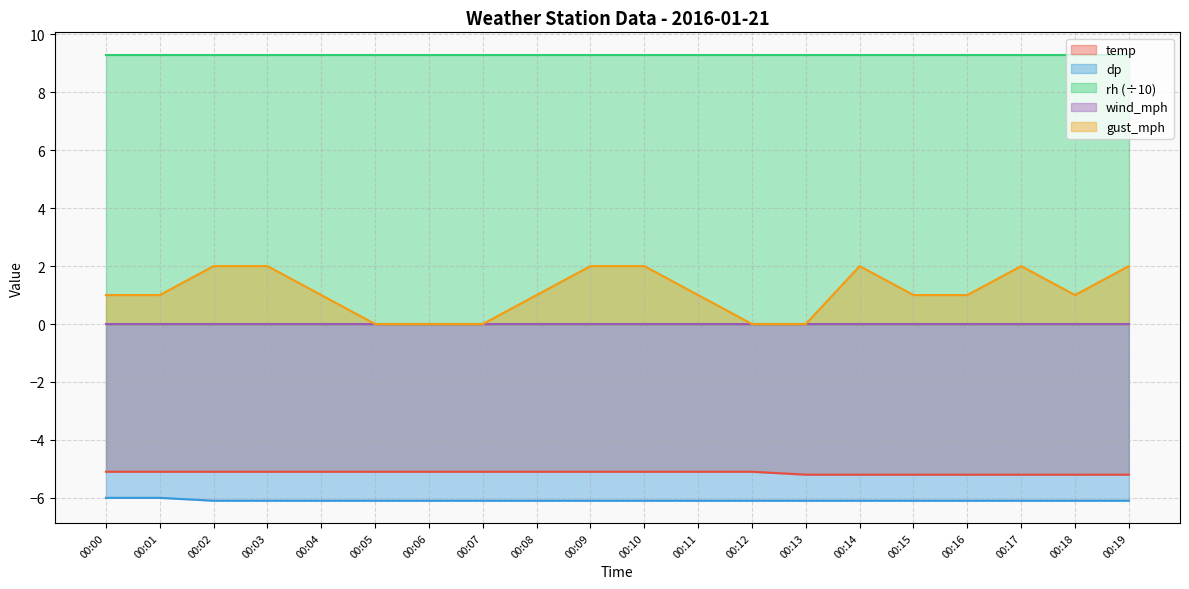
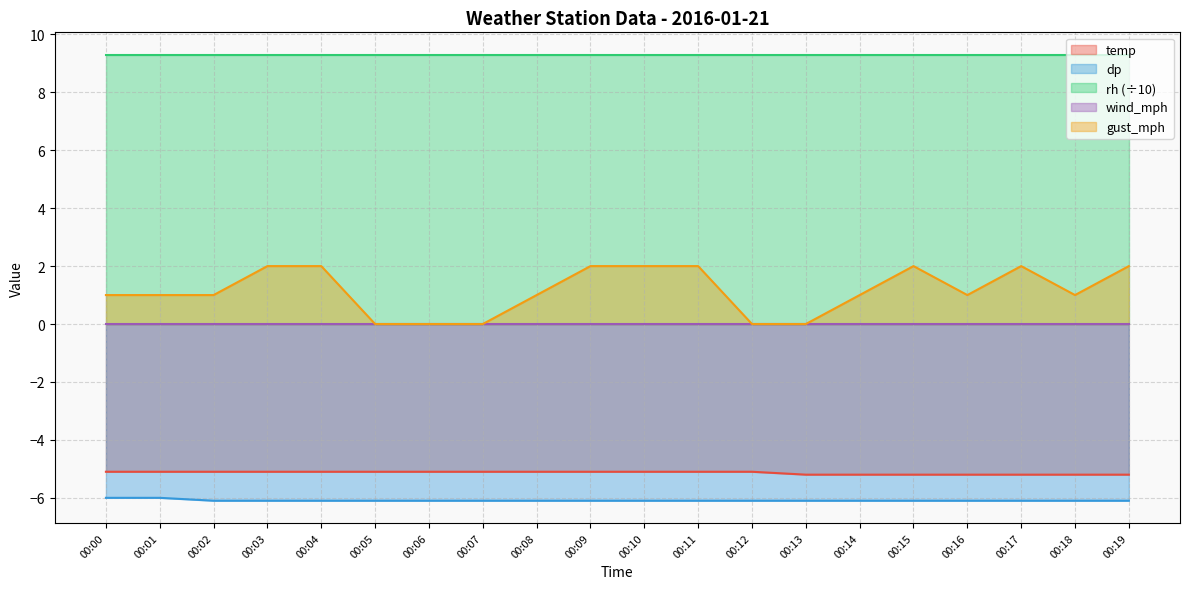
  {
    "rh (÷10)": {
      "00:00": 9.3,
      "00:01": 9.3,
      "00:02": 9.3,
      "00:03": 9.3,
      "00:04": 9.3,
      "00:05": 9.3,
      "00:06": 9.3,
      "00:07": 9.3,
      "00:08": 9.3,
      "00:09": 9.3,
      "00:10": 9.3,
      "00:11": 9.3,
      "00:12": 9.3,
      "00:13": 9.3,
      "00:14": 9.3,
      "00:15": 9.3,
      "00:16": 9.3,
      "00:17": 9.3
    },
    "wind_mph": {
      "00:00": 0,
      "00:01": 0,
      "00:02": 0,
      "00:03": 0,
      "00:04": 0,
      "00:08": 0,
      "00:09": 0,
      "00:10": 0,
      "00:11": 0,
      "00:14": 0,
      "00:15": 0,
      "00:16": 0,
      "00:17": 0,
      "00:18": 0,
      "00:19": 0
    },
    "gust_mph": {
      "00:00": 1,
      "00:01": 1,
-     "00:02": 2,
+     "00:02": 1,
      "00:03": 2,
-     "00:04": 1,
+     "00:04": 2,
      "00:08": 1,
      "00:09": 2,
      "00:10": 2,
-     "00:11": 1,
-     "00:14": 2,
-     "00:15": 1,
+     "00:11": 2,
+     "00:14": 1,
+     "00:15": 2,
      "00:16": 1,
      "00:17": 2,
      "00:18": 1,
      "00:19": 2
    }
  }
